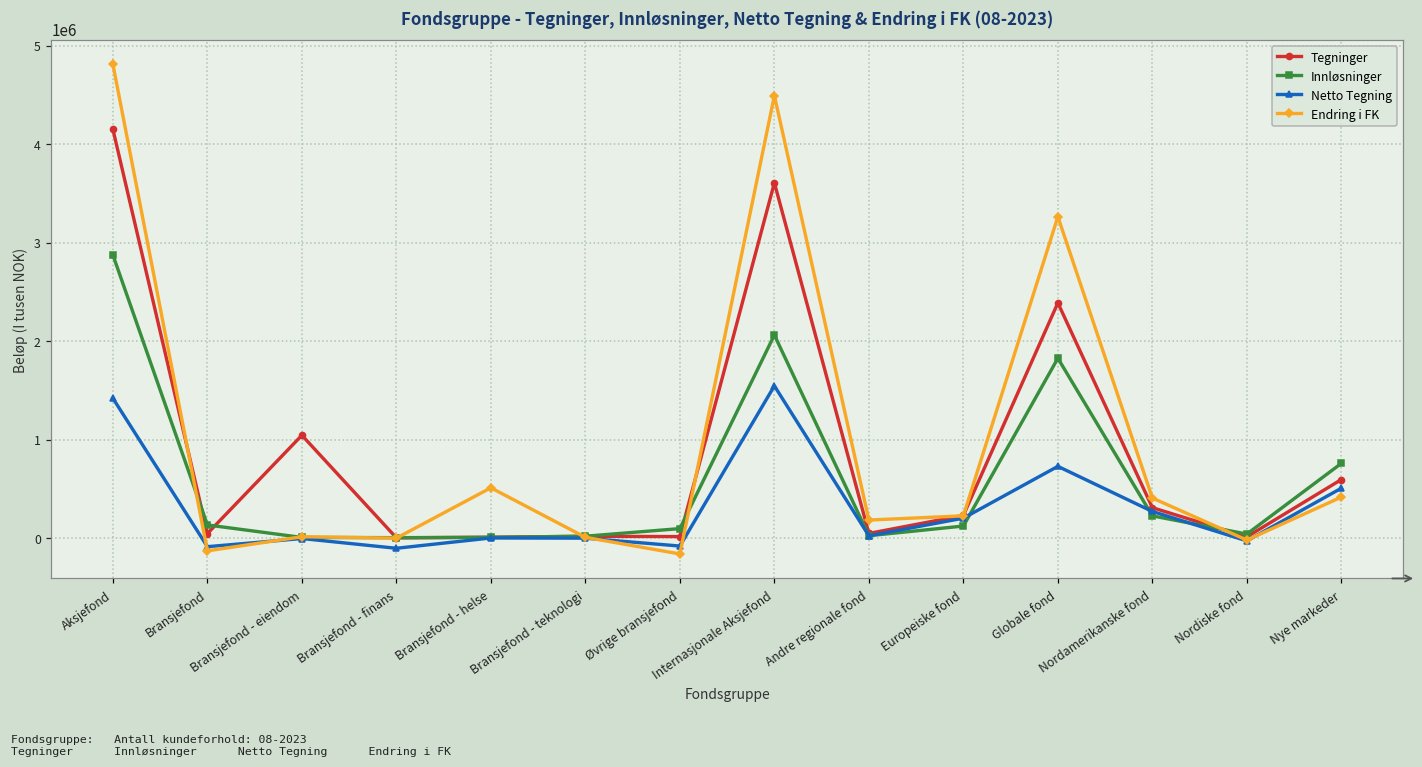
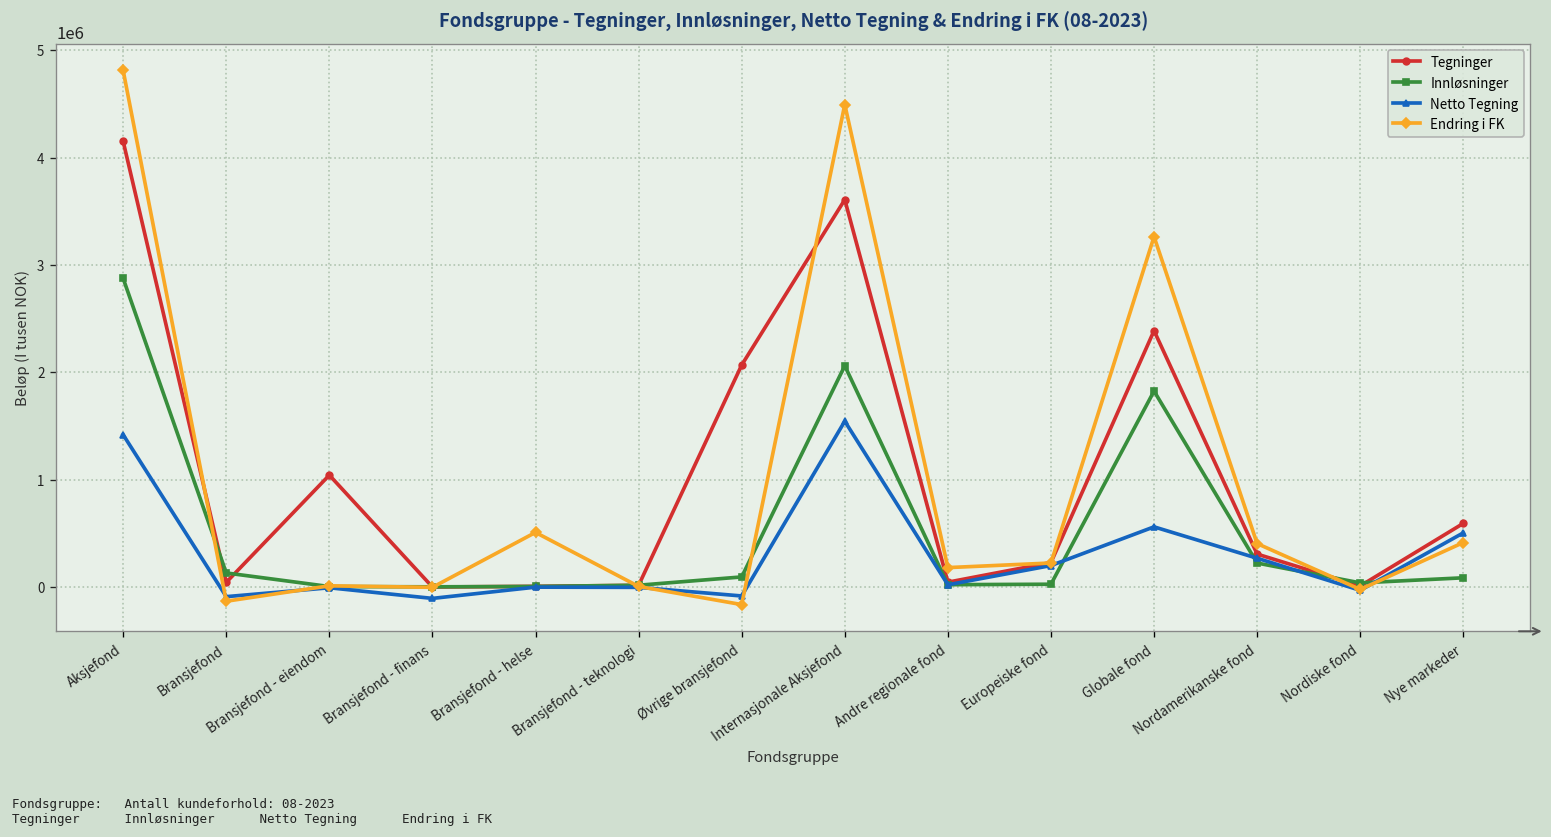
  {
    "Tegninger": {
      "Aksjefond": 4200000,
      "Bransjefond": 0,
      "Bransjefond - eiendom": 1000000,
-     "Øvrige bransjefond": 0,
+     "Øvrige bransjefond": 2100000,
      "Internasjonale Aksjefond": 3600000,
      "Globale fond": 2400000,
      "Nordamerikanske fond": 300000,
      "Nordiske fond": 0,
      "Nye markeder": 600000
    },
    "Innløsninger": {
      "Aksjefond": 2900000,
      "Bransjefond": 100000,
      "Øvrige bransjefond": 100000,
      "Internasjonale Aksjefond": 2100000,
-     "Europeiske fond": 100000,
+     "Europeiske fond": 0,
      "Globale fond": 1800000,
      "Nordamerikanske fond": 200000,
      "Nordiske fond": 0,
-     "Nye markeder": 800000
+     "Nye markeder": 100000
    },
    "Netto Tegning": {
      "Aksjefond": 1400000,
      "Bransjefond": -100000,
      "Bransjefond - finans": -100000,
      "Øvrige bransjefond": -100000,
      "Internasjonale Aksjefond": 1500000,
-     "Globale fond": 700000,
+     "Globale fond": 600000,
      "Nordamerikanske fond": 300000,
      "Nye markeder": 500000
    },
    "Endring i FK": {
      "Aksjefond": 4800000,
      "Bransjefond": -100000,
      "Bransjefond - helse": 500000,
      "Øvrige bransjefond": -200000,
      "Internasjonale Aksjefond": 4500000,
      "Andre regionale fond": 200000,
      "Globale fond": 3300000,
      "Nordamerikanske fond": 400000,
      "Nye markeder": 400000
    }
  }
